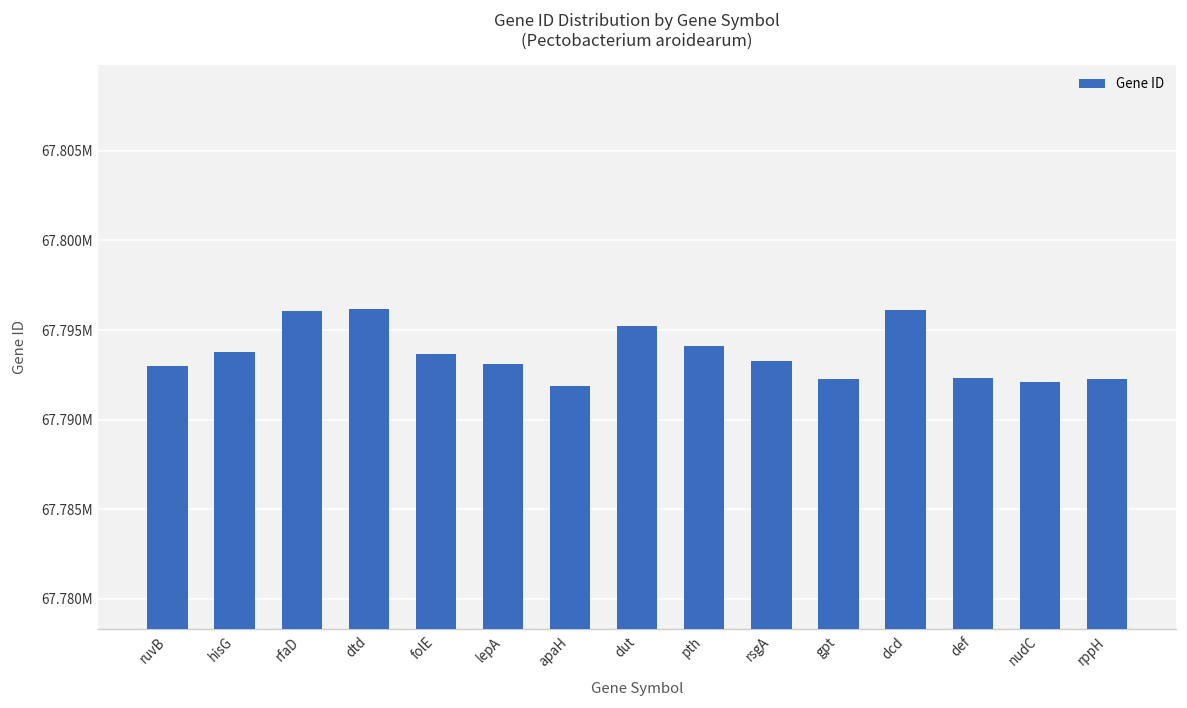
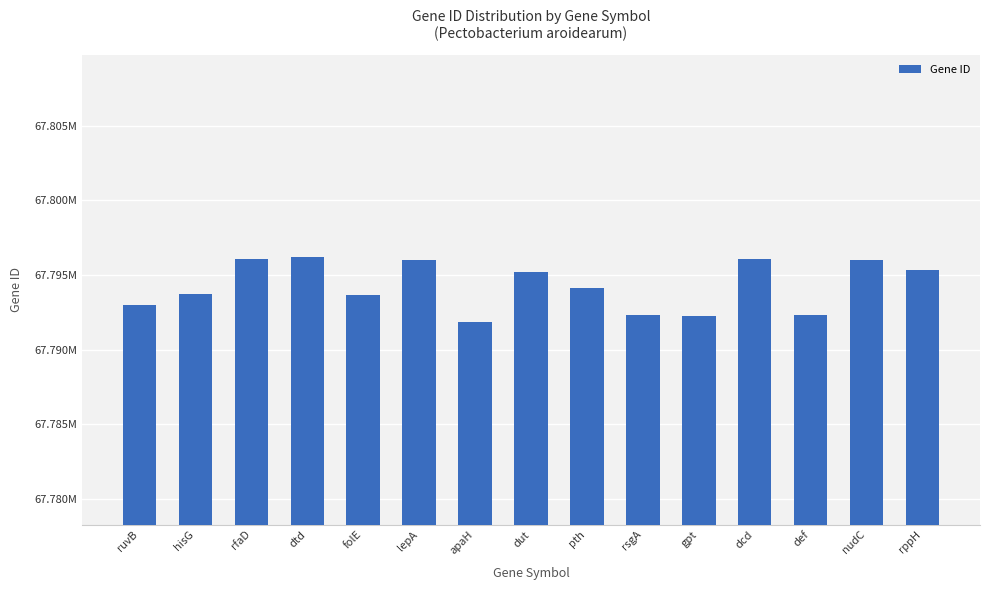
  {
    "ruvB": 67793000,
    "hisG": 67793700,
    "rfaD": 67796100,
    "dtd": 67796200,
    "folE": 67793700,
-   "lepA": 67793100,
+   "lepA": 67796000,
    "apaH": 67791900,
    "dut": 67795200,
    "pth": 67794100,
-   "rsgA": 67793300,
+   "rsgA": 67792400,
    "gpt": 67792200,
    "dcd": 67796100,
    "def": 67792300,
-   "nudC": 67792100,
-   "rppH": 67792300
+   "nudC": 67796000,
+   "rppH": 67795300
  }
